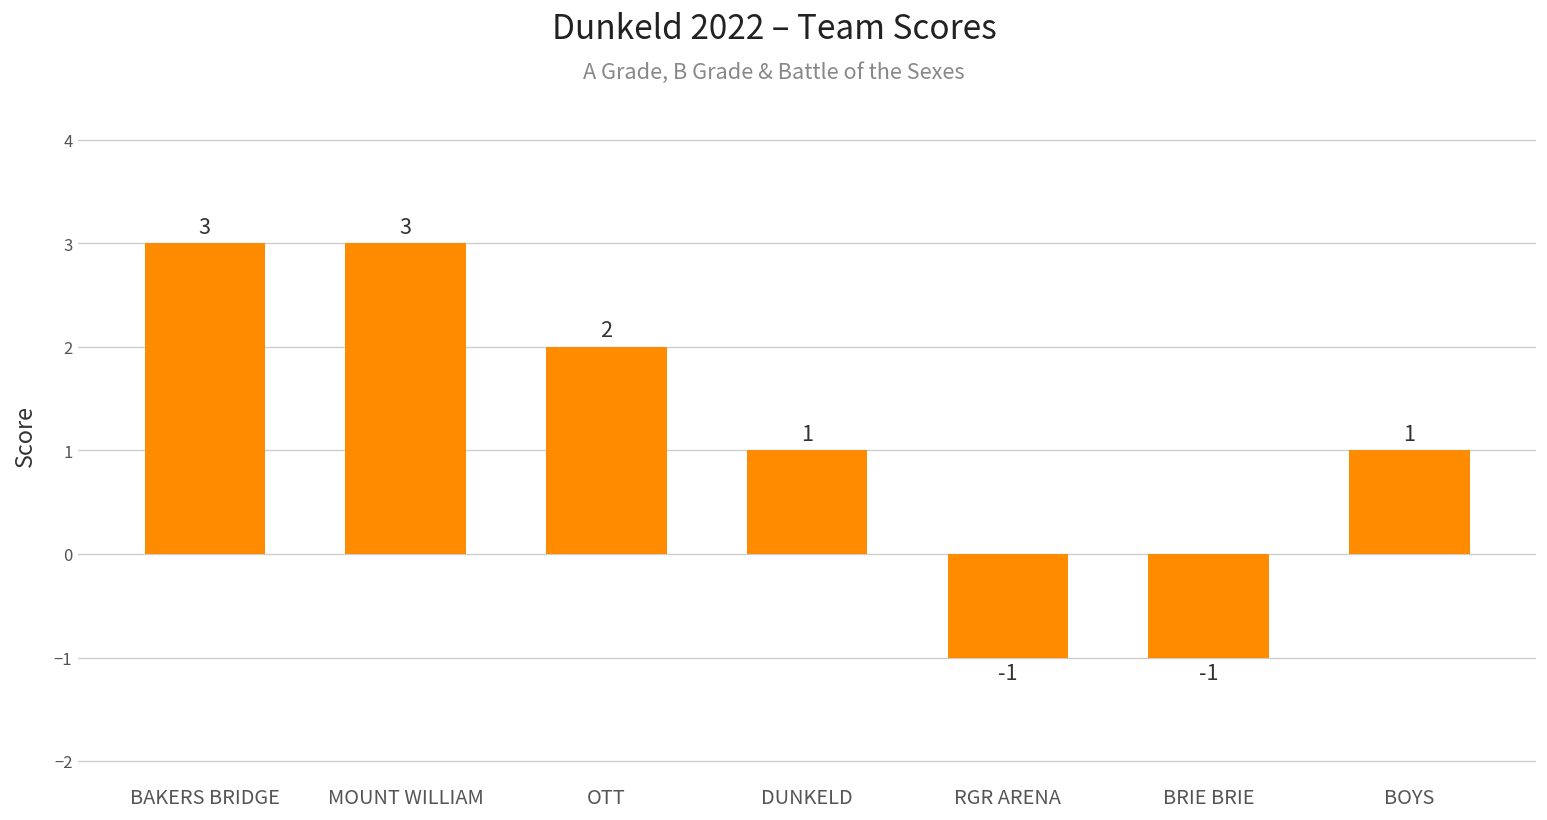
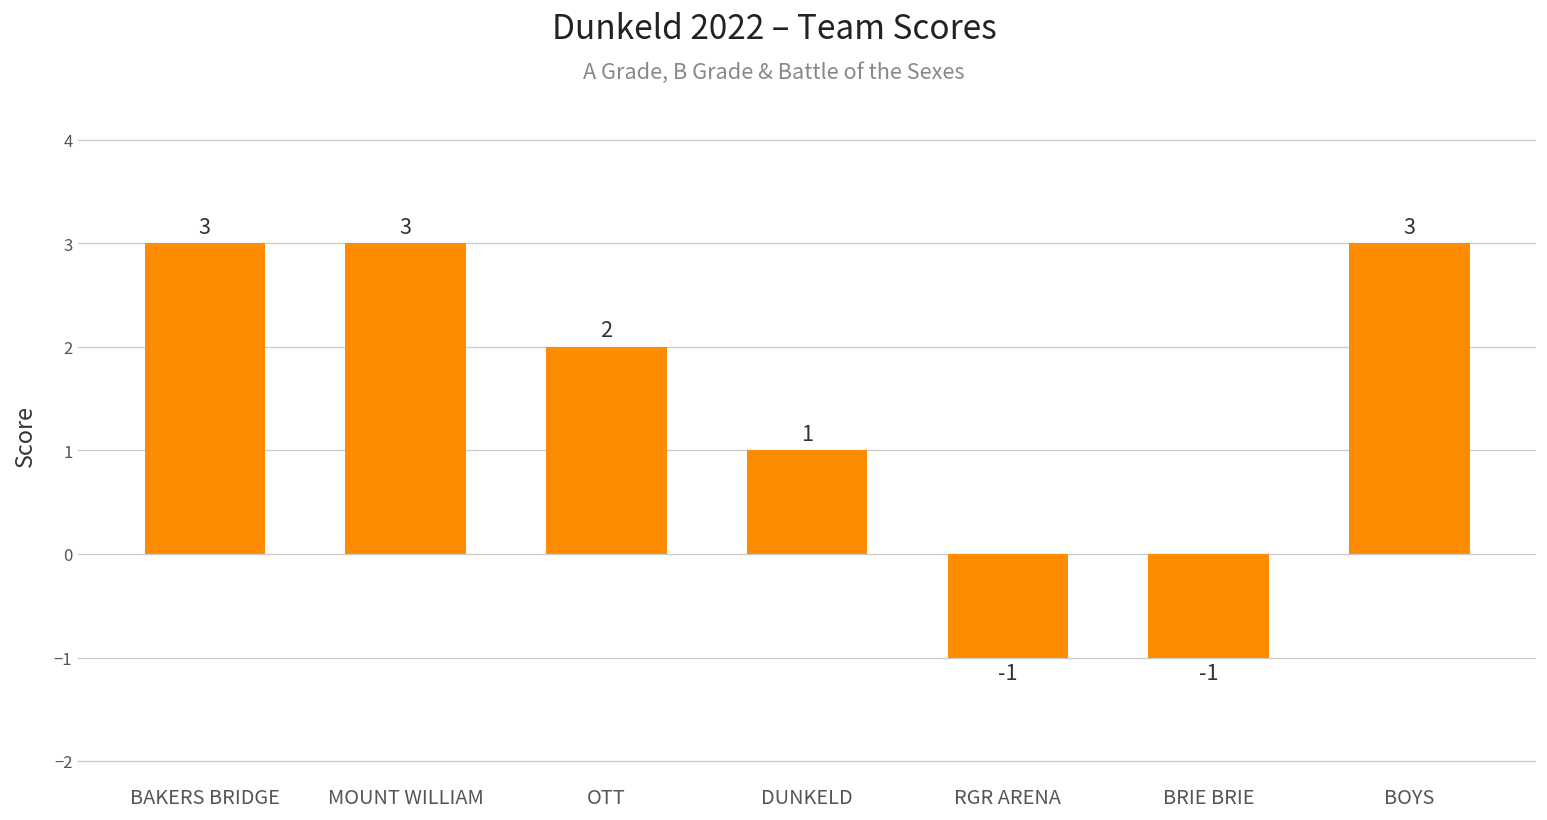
  {
    "BAKERS BRIDGE": 3,
    "MOUNT WILLIAM": 3,
    "OTT": 2,
    "DUNKELD": 1,
    "RGR ARENA": -1,
    "BRIE BRIE": -1,
-   "BOYS": 1
+   "BOYS": 3
  }
